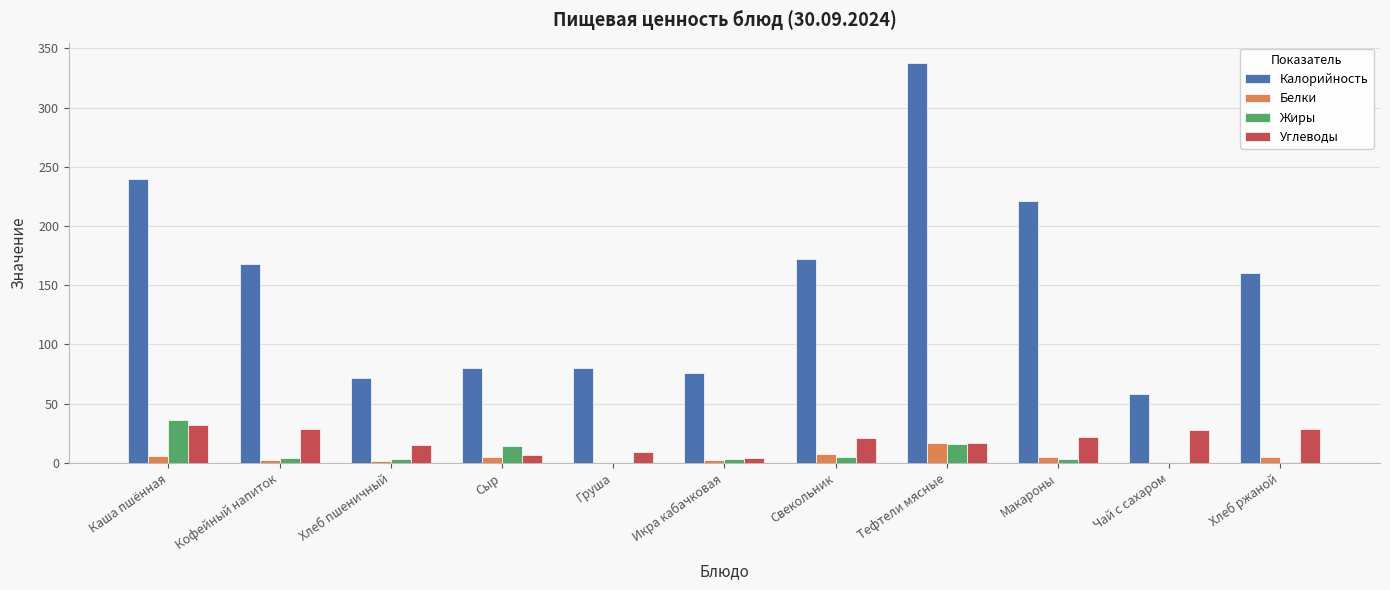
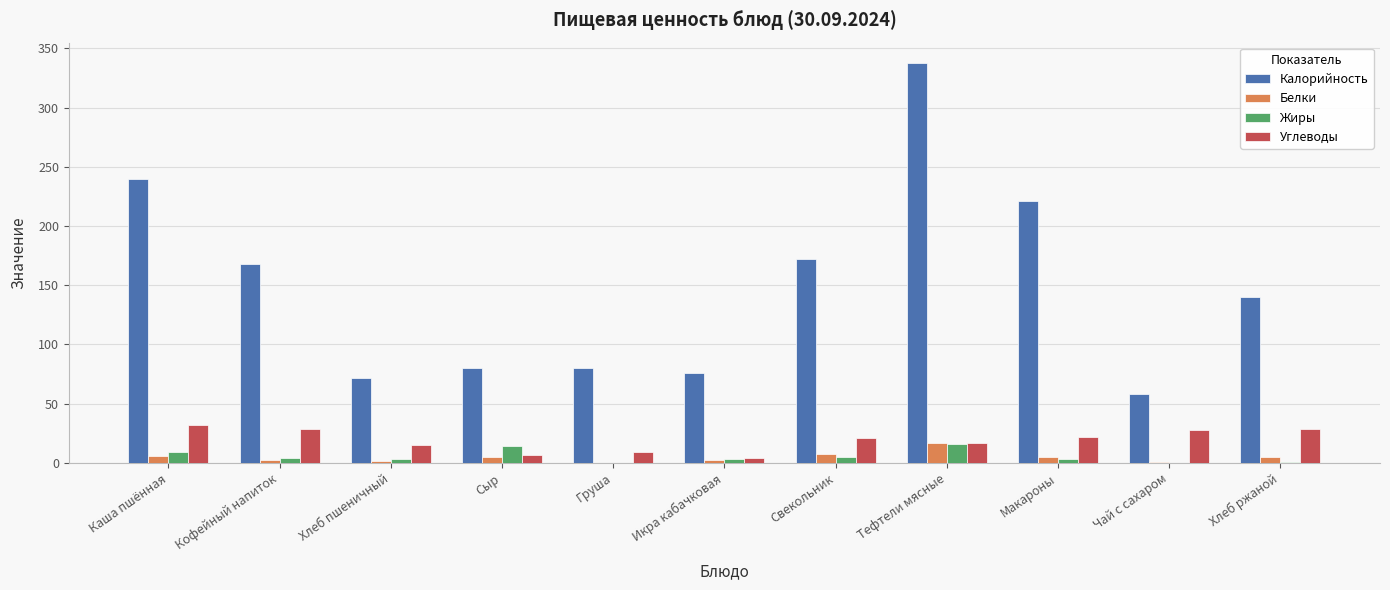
  {
    "Калорийность": {
      "Каша пшённая": 240,
      "Кофейный напиток": 168,
      "Хлеб пшеничный": 72,
      "Сыр": 80,
      "Груша": 80,
      "Икра кабачковая": 76,
      "Свекольник": 172,
      "Тефтели мясные": 338,
      "Макароны": 221,
      "Чай с сахаром": 58,
-     "Хлеб ржаной": 160
+     "Хлеб ржаной": 140
    },
    "Жиры": {
-     "Каша пшённая": 36,
+     "Каша пшённая": 9,
      "Кофейный напиток": 4,
      "Хлеб пшеничный": 3,
      "Сыр": 14,
      "Груша": 0,
      "Икра кабачковая": 3,
      "Свекольник": 5,
      "Тефтели мясные": 16,
      "Макароны": 3,
      "Чай с сахаром": 0
    }
  }
